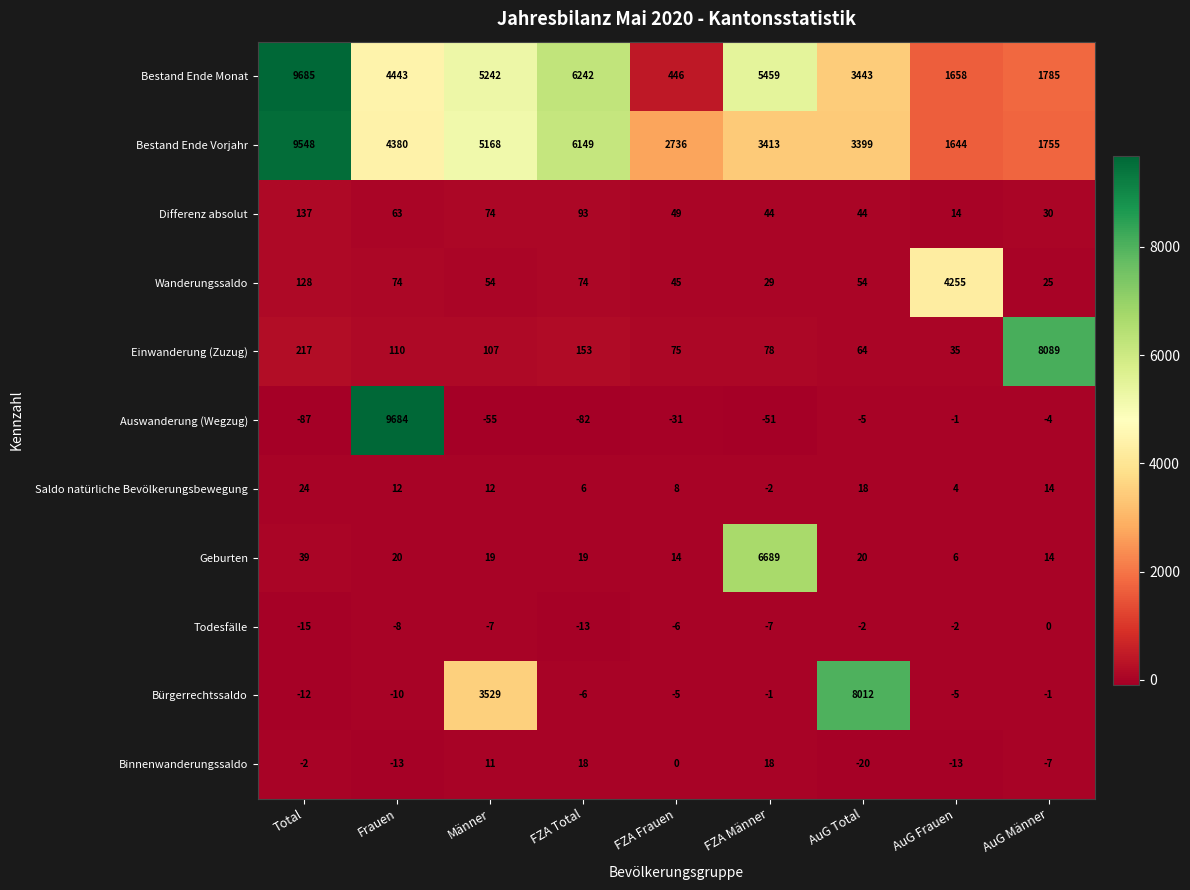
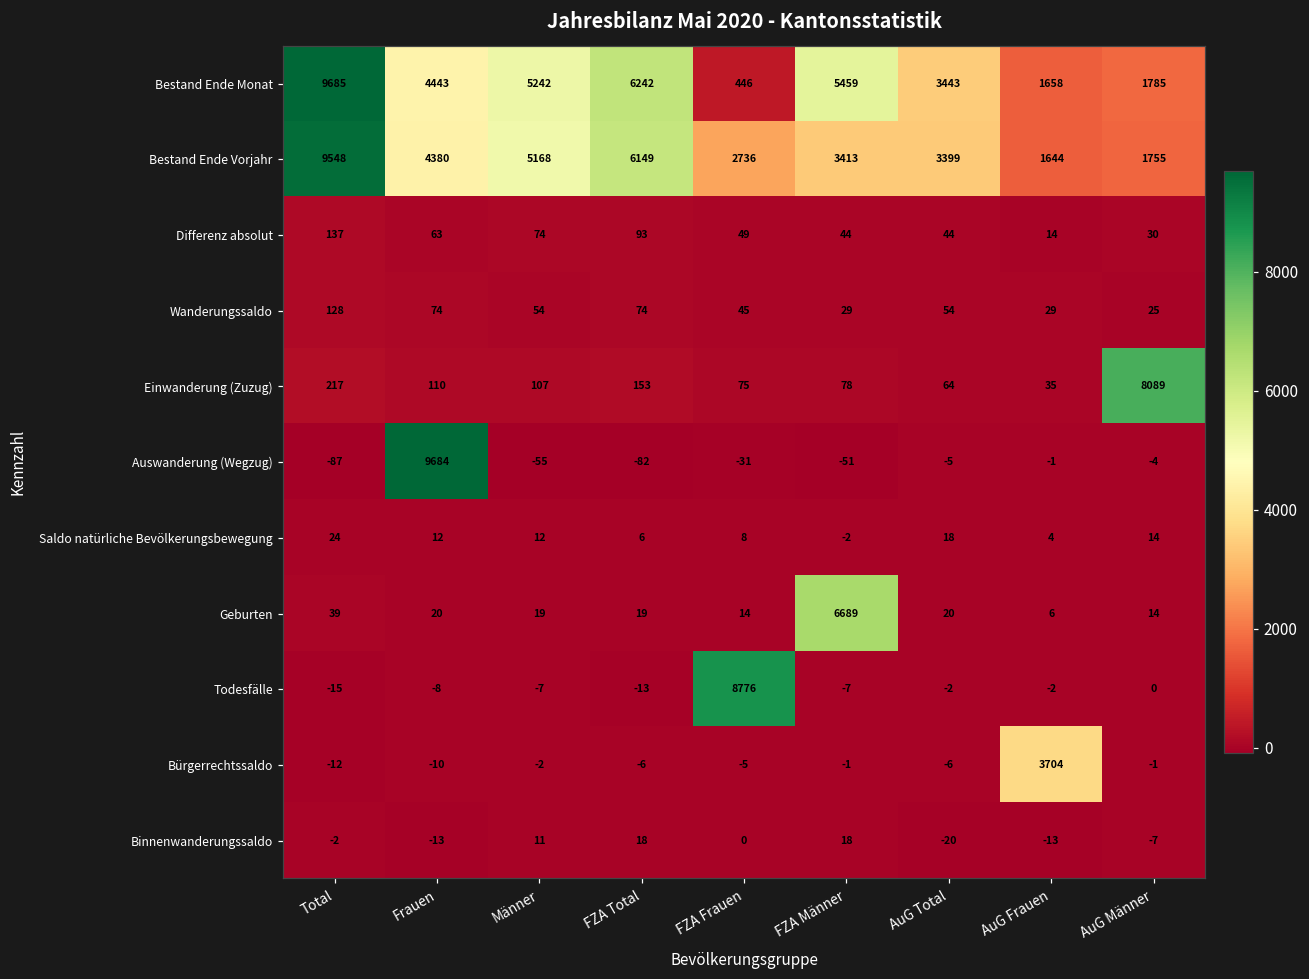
  {
    "Bestand Ende Monat": {
      "Total": 9685,
      "Frauen": 4443,
      "Männer": 5242,
      "FZA Total": 6242,
      "FZA Frauen": 446,
      "FZA Männer": 5459,
      "AuG Total": 3443,
      "AuG Frauen": 1658,
      "AuG Männer": 1785
    },
    "Bestand Ende Vorjahr": {
      "Total": 9548,
      "Frauen": 4380,
      "Männer": 5168,
      "FZA Total": 6149,
      "FZA Frauen": 2736,
      "FZA Männer": 3413,
      "AuG Total": 3399,
      "AuG Frauen": 1644,
      "AuG Männer": 1755
    },
    "Differenz absolut": {
      "Total": 137,
      "Frauen": 63,
      "Männer": 74,
      "FZA Total": 93,
      "FZA Frauen": 49,
      "FZA Männer": 44,
      "AuG Total": 44,
      "AuG Frauen": 14,
      "AuG Männer": 30
    },
    "Wanderungssaldo": {
      "Total": 128,
      "Frauen": 74,
      "Männer": 54,
      "FZA Total": 74,
      "FZA Frauen": 45,
      "FZA Männer": 29,
      "AuG Total": 54,
-     "AuG Frauen": 4255,
+     "AuG Frauen": 29,
      "AuG Männer": 25
    },
    "Einwanderung (Zuzug)": {
      "Total": 217,
      "Frauen": 110,
      "Männer": 107,
      "FZA Total": 153,
      "FZA Frauen": 75,
      "FZA Männer": 78,
      "AuG Total": 64,
      "AuG Frauen": 35,
      "AuG Männer": 8089
    },
    "Auswanderung (Wegzug)": {
      "Total": -87,
      "Frauen": 9684,
      "Männer": -55,
      "FZA Total": -82,
      "FZA Frauen": -31,
      "FZA Männer": -51,
      "AuG Total": -5,
      "AuG Frauen": -1,
      "AuG Männer": -4
    },
    "Saldo natürliche Bevölkerungsbewegung": {
      "Total": 24,
      "Frauen": 12,
      "Männer": 12,
      "FZA Total": 6,
      "FZA Frauen": 8,
      "FZA Männer": -2,
      "AuG Total": 18,
      "AuG Frauen": 4,
      "AuG Männer": 14
    },
    "Geburten": {
      "Total": 39,
      "Frauen": 20,
      "Männer": 19,
      "FZA Total": 19,
      "FZA Frauen": 14,
      "FZA Männer": 6689,
      "AuG Total": 20,
      "AuG Frauen": 6,
      "AuG Männer": 14
    },
    "Todesfälle": {
      "Total": -15,
      "Frauen": -8,
      "Männer": -7,
      "FZA Total": -13,
-     "FZA Frauen": -6,
+     "FZA Frauen": 8776,
      "FZA Männer": -7,
      "AuG Total": -2,
      "AuG Frauen": -2,
      "AuG Männer": 0
    },
    "Bürgerrechtssaldo": {
      "Total": -12,
      "Frauen": -10,
-     "Männer": 3529,
+     "Männer": -2,
      "FZA Total": -6,
      "FZA Frauen": -5,
      "FZA Männer": -1,
-     "AuG Total": 8012,
-     "AuG Frauen": -5,
+     "AuG Total": -6,
+     "AuG Frauen": 3704,
      "AuG Männer": -1
    },
    "Binnenwanderungssaldo": {
      "Total": -2,
      "Frauen": -13,
      "Männer": 11,
      "FZA Total": 18,
      "FZA Frauen": 0,
      "FZA Männer": 18,
      "AuG Total": -20,
      "AuG Frauen": -13,
      "AuG Männer": -7
    }
  }
